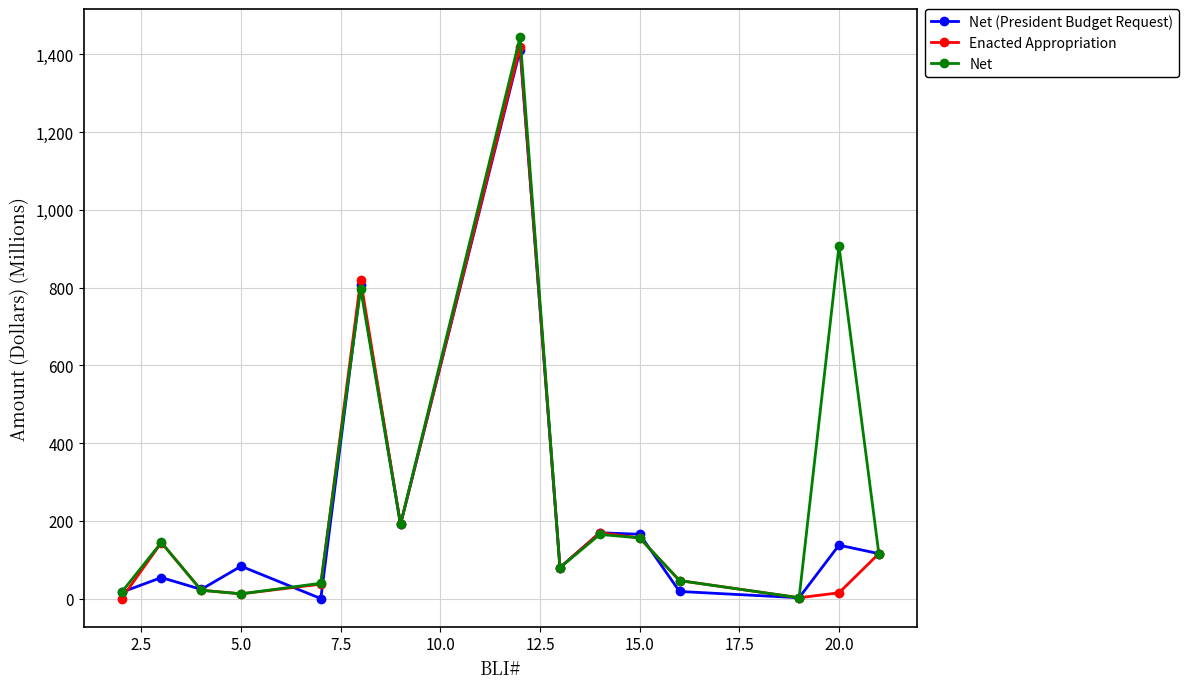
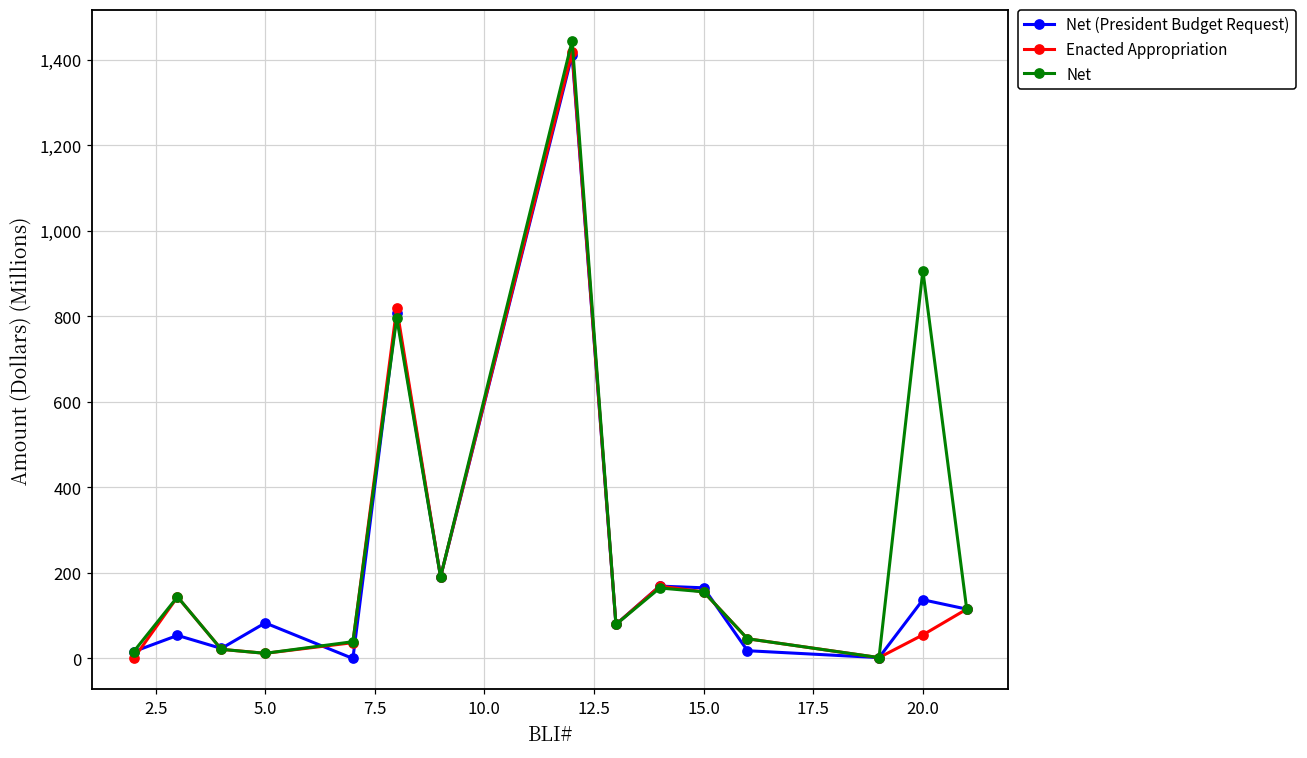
  {
    "Net (President Budget Request)": {
      "5.0": 80,
      "15.0": 170,
      "20.0": 140
    },
    "Enacted Appropriation": {
-     "20.0": 10
+     "20.0": 60
    },
    "Net": {
      "20.0": 910
    }
  }
